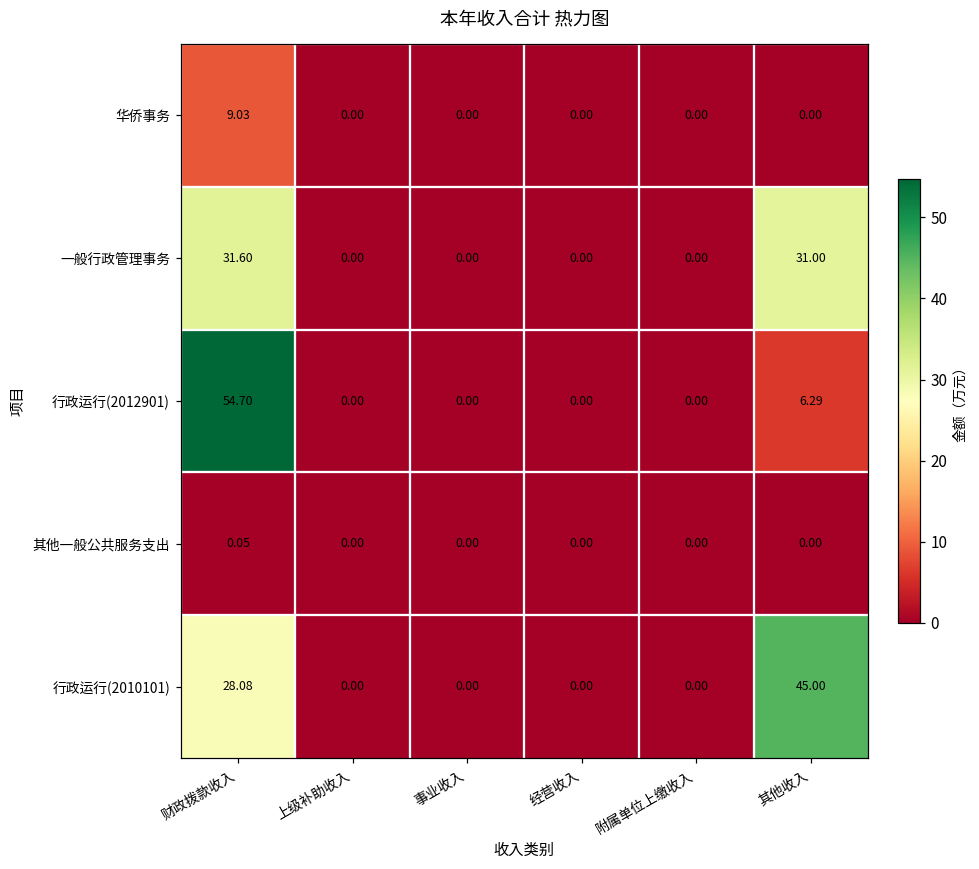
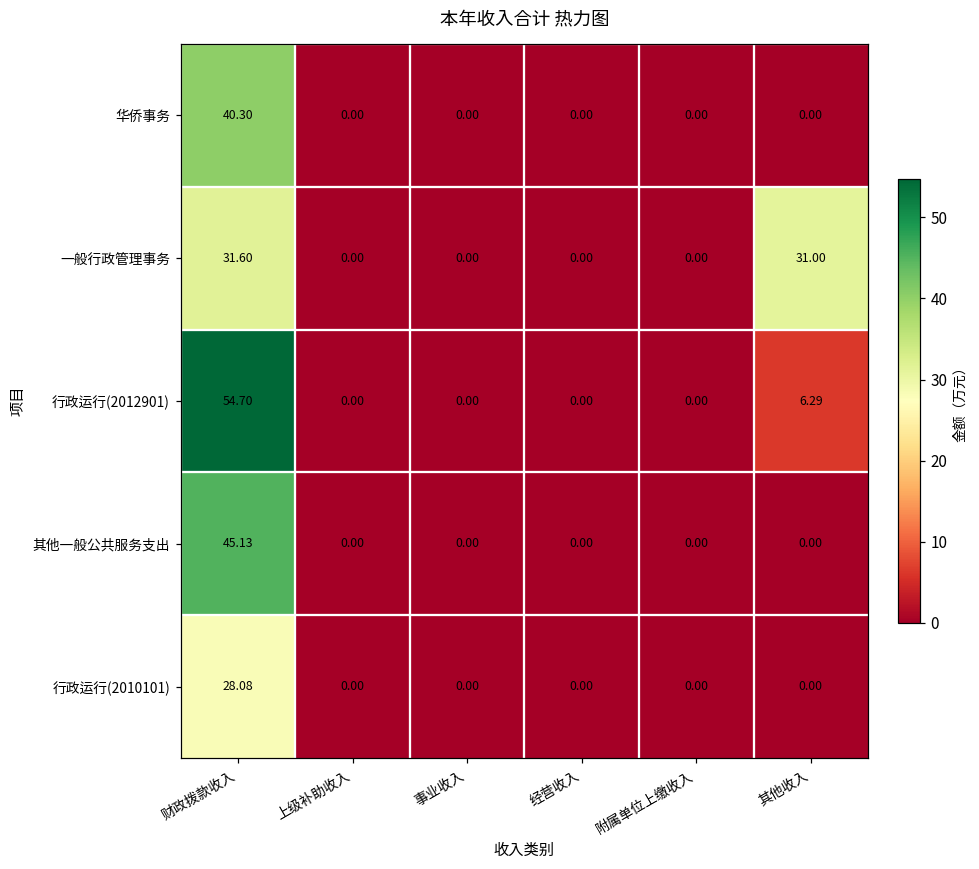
  {
    "华侨事务": {
-     "财政拨款收入": 9.03,
+     "财政拨款收入": 40.30,
      "上级补助收入": 0.00,
      "事业收入": 0.00,
      "经营收入": 0.00,
      "附属单位上缴收入": 0.00,
      "其他收入": 0.00
    },
    "一般行政管理事务": {
      "财政拨款收入": 31.60,
      "上级补助收入": 0.00,
      "事业收入": 0.00,
      "经营收入": 0.00,
      "附属单位上缴收入": 0.00,
      "其他收入": 31.00
    },
    "行政运行(2012901)": {
      "财政拨款收入": 54.70,
      "上级补助收入": 0.00,
      "事业收入": 0.00,
      "经营收入": 0.00,
      "附属单位上缴收入": 0.00,
      "其他收入": 6.29
    },
    "其他一般公共服务支出": {
-     "财政拨款收入": 0.05,
+     "财政拨款收入": 45.13,
      "上级补助收入": 0.00,
      "事业收入": 0.00,
      "经营收入": 0.00,
      "附属单位上缴收入": 0.00,
      "其他收入": 0.00
    },
    "行政运行(2010101)": {
      "财政拨款收入": 28.08,
      "上级补助收入": 0.00,
      "事业收入": 0.00,
      "经营收入": 0.00,
      "附属单位上缴收入": 0.00,
-     "其他收入": 45.00
+     "其他收入": 0.00
    }
  }
